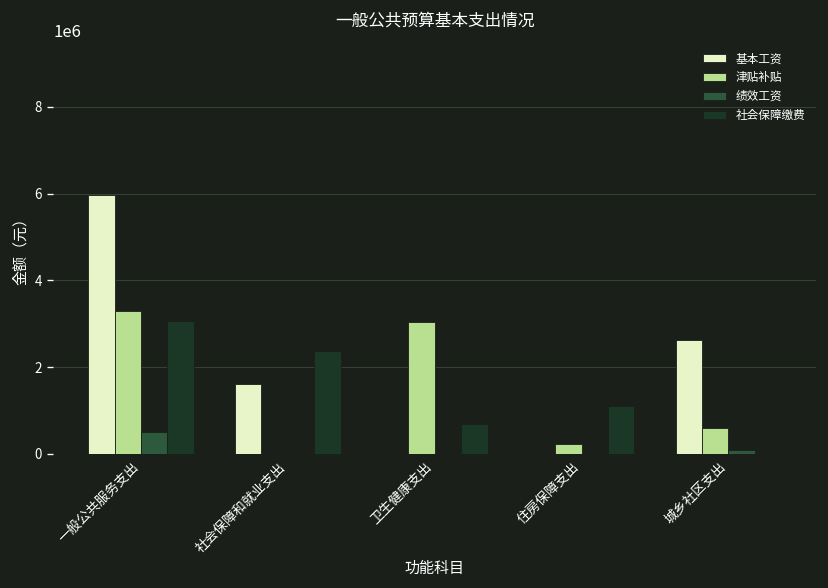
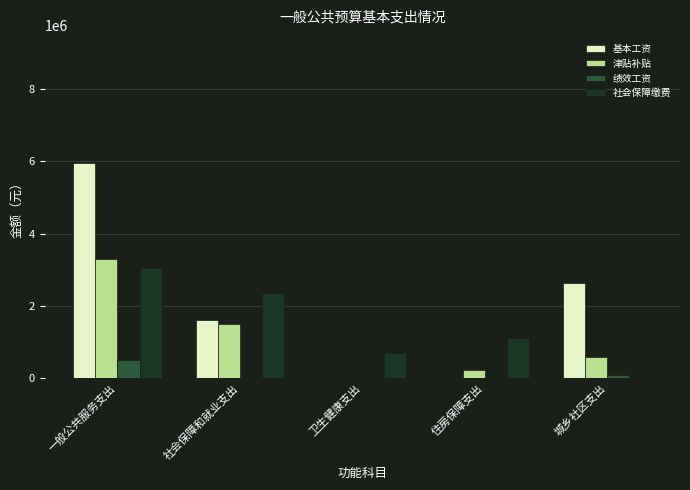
  {
    "基本工资": {
      "一般公共服务支出": 6000000,
      "社会保障和就业支出": 1600000,
      "卫生健康支出": 0,
      "住房保障支出": 0,
      "城乡社区支出": 2600000
    },
    "津贴补贴": {
      "一般公共服务支出": 3300000,
-     "社会保障和就业支出": 0,
-     "卫生健康支出": 3000000,
+     "社会保障和就业支出": 1500000,
+     "卫生健康支出": 0,
      "住房保障支出": 200000,
      "城乡社区支出": 600000
    }
  }
